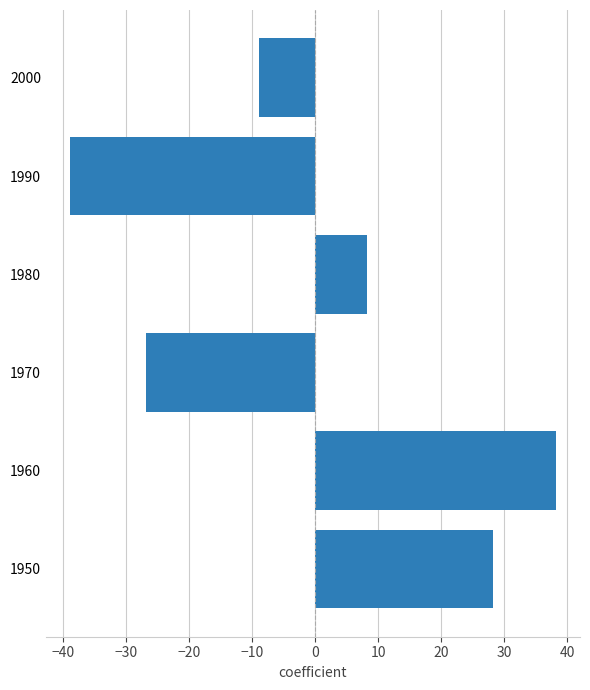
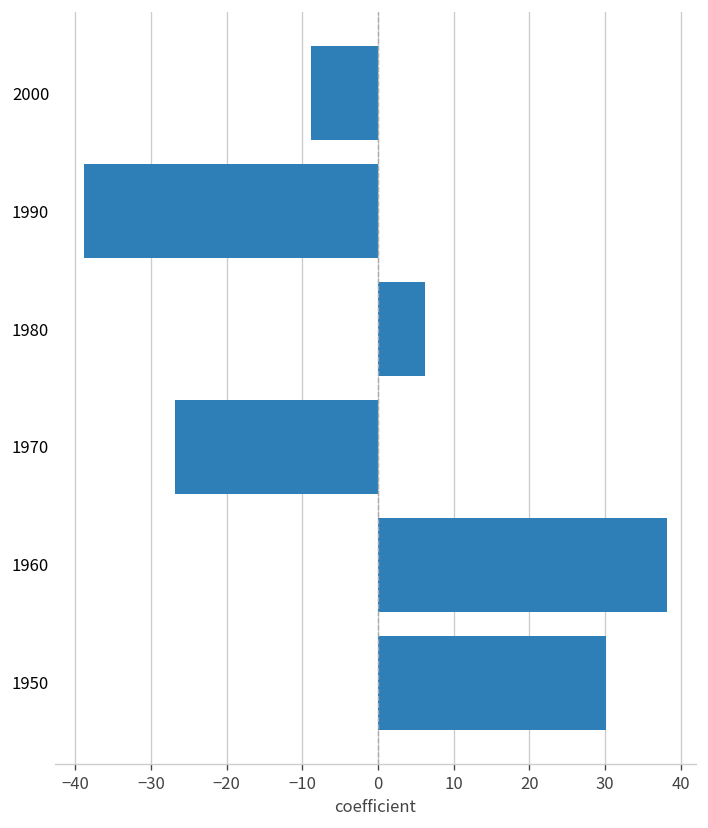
  {
    "2000": -9,
    "1990": -39,
-   "1980": 8,
+   "1980": 6,
    "1970": -27,
    "1960": 38,
-   "1950": 28
+   "1950": 30
  }
